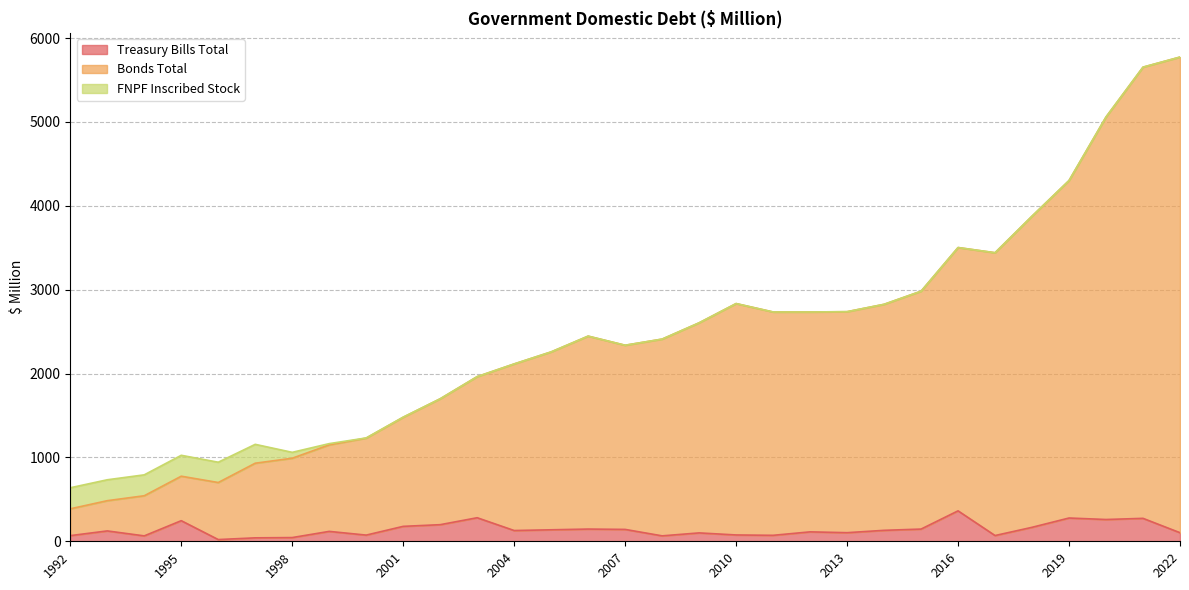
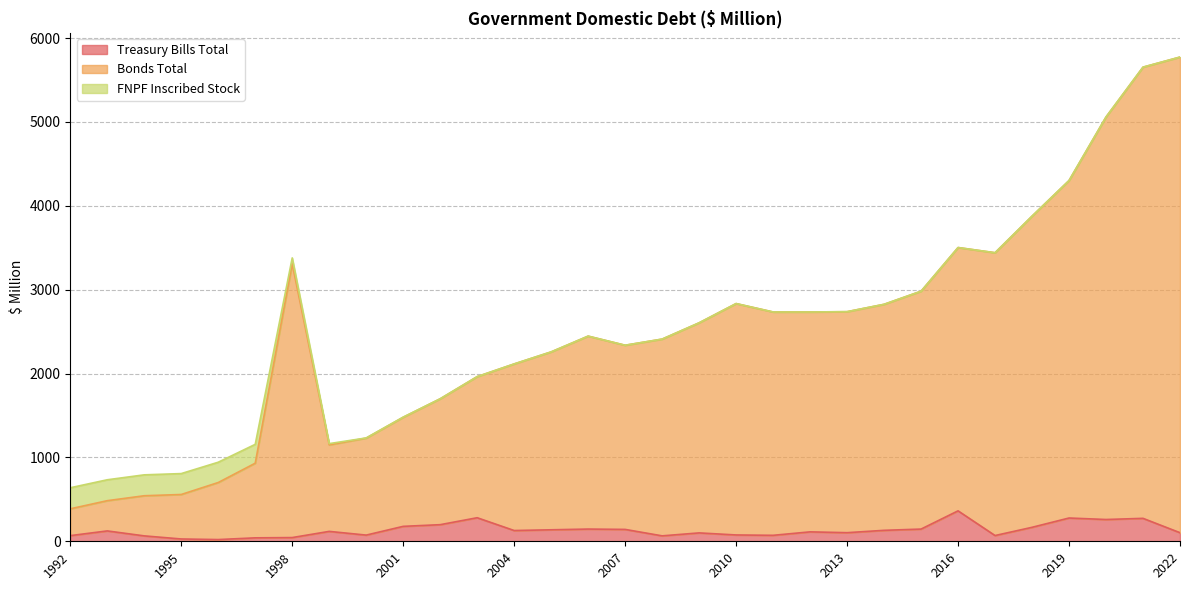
  {
    "Treasury Bills Total": {
      "1992": 100,
-     "1995": 200,
+     "1995": 0,
      "1998": 0,
      "2001": 200,
      "2004": 100,
      "2007": 100,
      "2010": 100,
      "2013": 100,
      "2016": 400,
      "2019": 300,
      "2022": 100
    },
    "Bonds Total": {
      "1992": 300,
      "1995": 500,
-     "1998": 900
+     "1998": 3300
    },
    "FNPF Inscribed Stock": {
      "1992": 300,
      "1995": 200,
      "1998": 100
    }
  }
